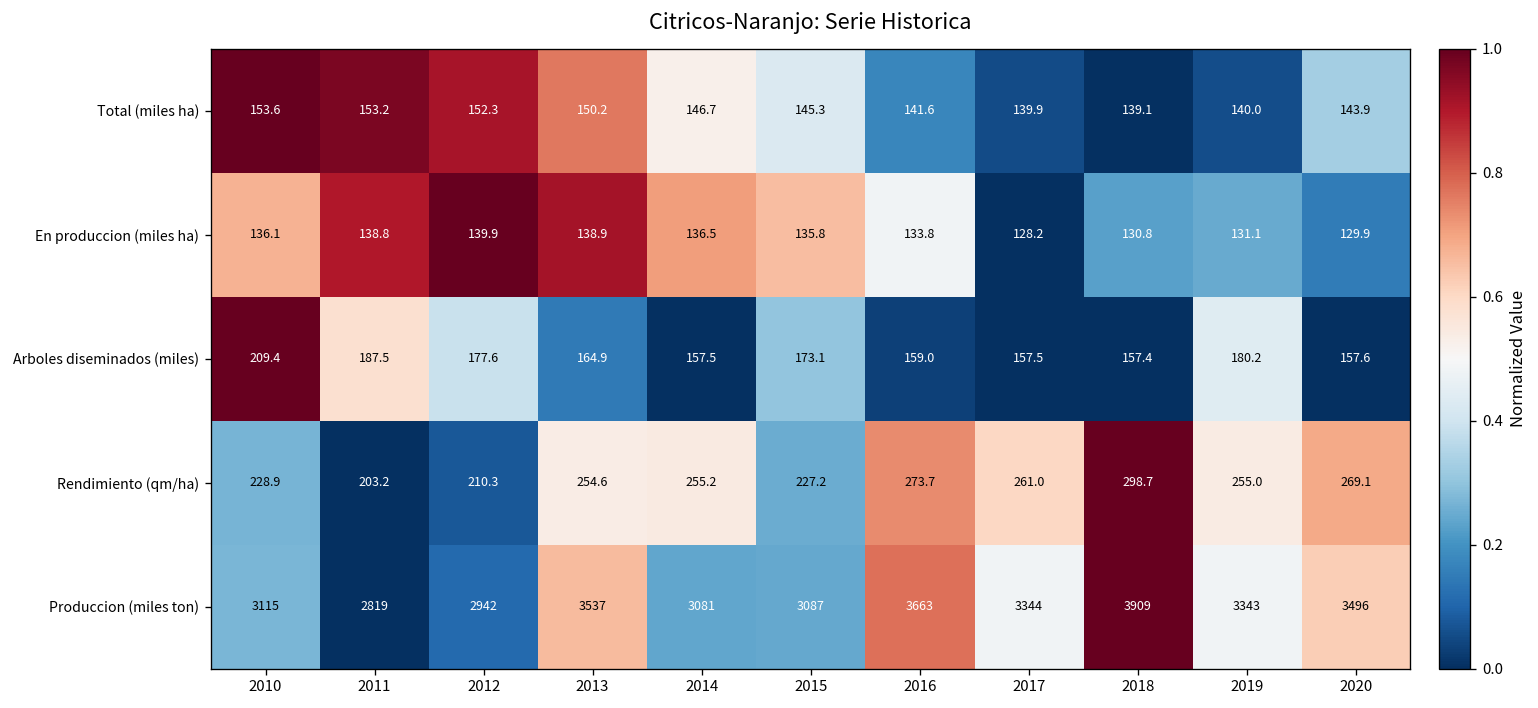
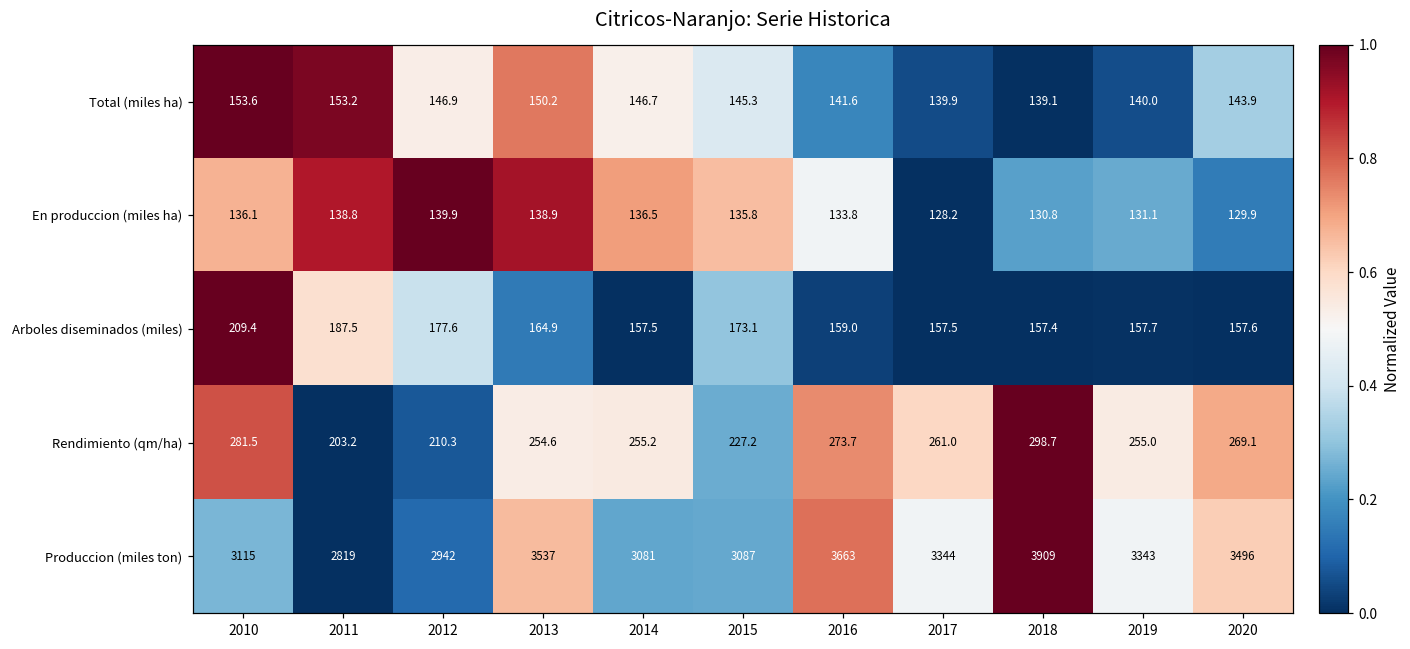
  {
    "Total (miles ha)": {
      "2010": 153.6,
      "2011": 153.2,
-     "2012": 152.3,
+     "2012": 146.9,
      "2013": 150.2,
      "2014": 146.7,
      "2015": 145.3,
      "2016": 141.6,
      "2017": 139.9,
      "2018": 139.1,
      "2019": 140.0,
      "2020": 143.9
    },
    "En produccion (miles ha)": {
      "2010": 136.1,
      "2011": 138.8,
      "2012": 139.9,
      "2013": 138.9,
      "2014": 136.5,
      "2015": 135.8,
      "2016": 133.8,
      "2017": 128.2,
      "2018": 130.8,
      "2019": 131.1,
      "2020": 129.9
    },
    "Arboles diseminados (miles)": {
      "2010": 209.4,
      "2011": 187.5,
      "2012": 177.6,
      "2013": 164.9,
      "2014": 157.5,
      "2015": 173.1,
      "2016": 159.0,
      "2017": 157.5,
      "2018": 157.4,
-     "2019": 180.2,
+     "2019": 157.7,
      "2020": 157.6
    },
    "Rendimiento (qm/ha)": {
-     "2010": 228.9,
+     "2010": 281.5,
      "2011": 203.2,
      "2012": 210.3,
      "2013": 254.6,
      "2014": 255.2,
      "2015": 227.2,
      "2016": 273.7,
      "2017": 261.0,
      "2018": 298.7,
      "2019": 255.0,
      "2020": 269.1
    },
    "Produccion (miles ton)": {
      "2010": 3115,
      "2011": 2819,
      "2012": 2942,
      "2013": 3537,
      "2014": 3081,
      "2015": 3087,
      "2016": 3663,
      "2017": 3344,
      "2018": 3909,
      "2019": 3343,
      "2020": 3496
    }
  }
